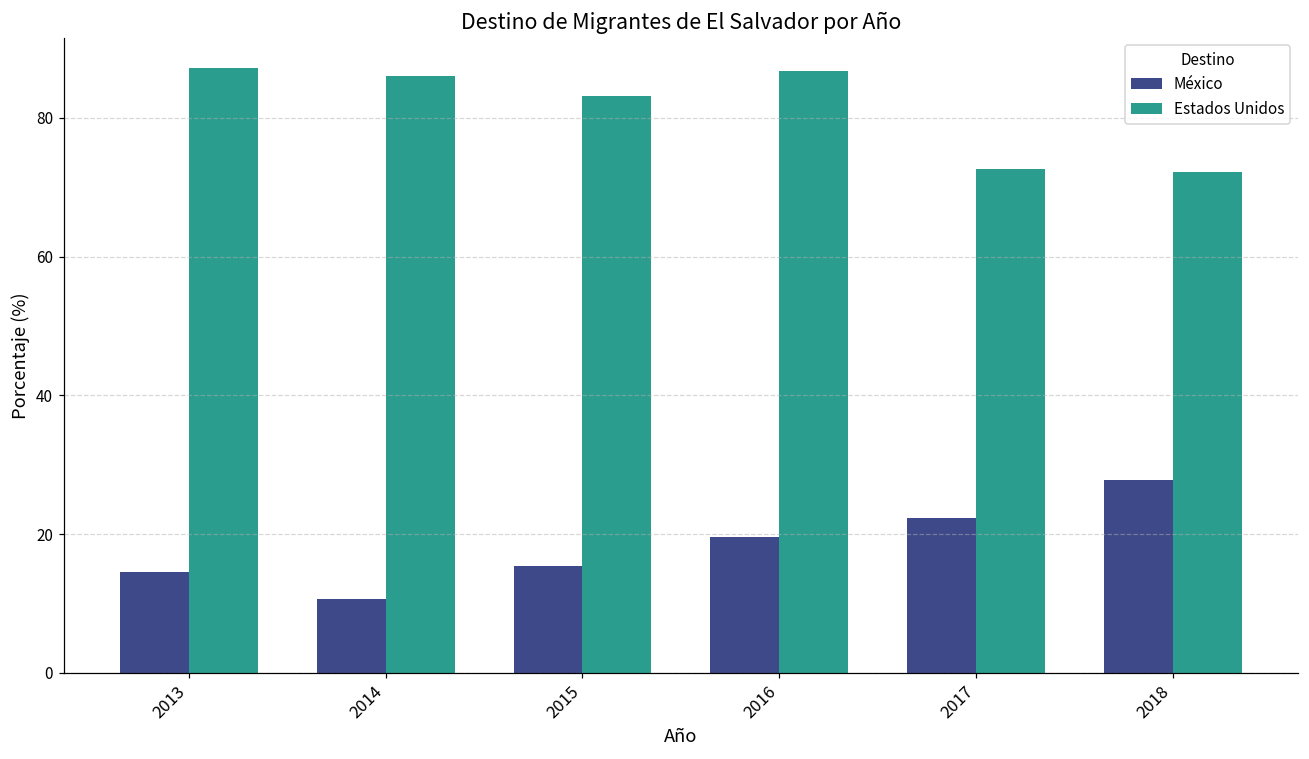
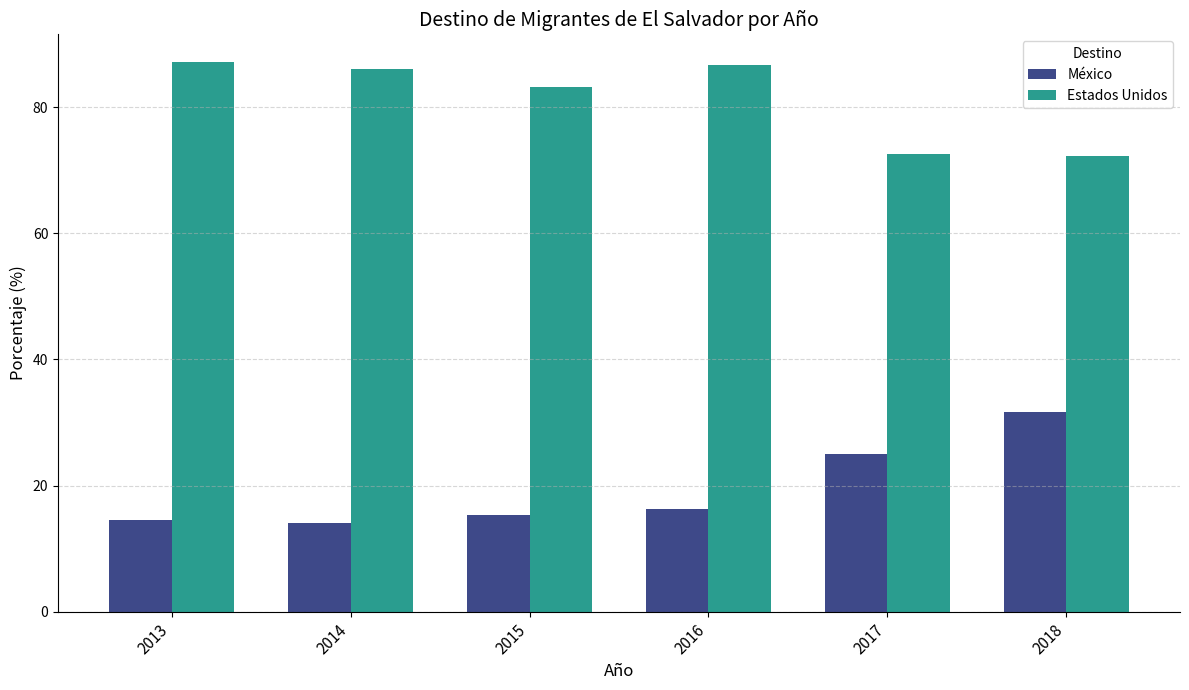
  {
    "México": {
      "2013": 15,
-     "2014": 11,
+     "2014": 14,
      "2015": 15,
-     "2016": 20,
-     "2017": 22,
-     "2018": 28
+     "2016": 16,
+     "2017": 25,
+     "2018": 32
    },
    "Estados Unidos": {
      "2013": 87,
      "2014": 86,
      "2015": 83,
      "2016": 87,
      "2017": 73,
      "2018": 72
    }
  }
